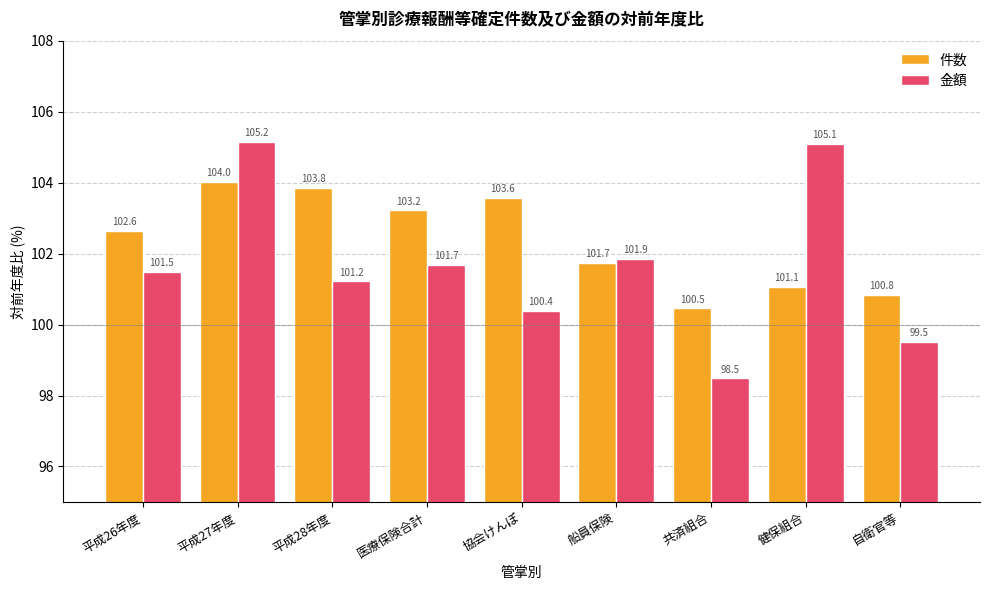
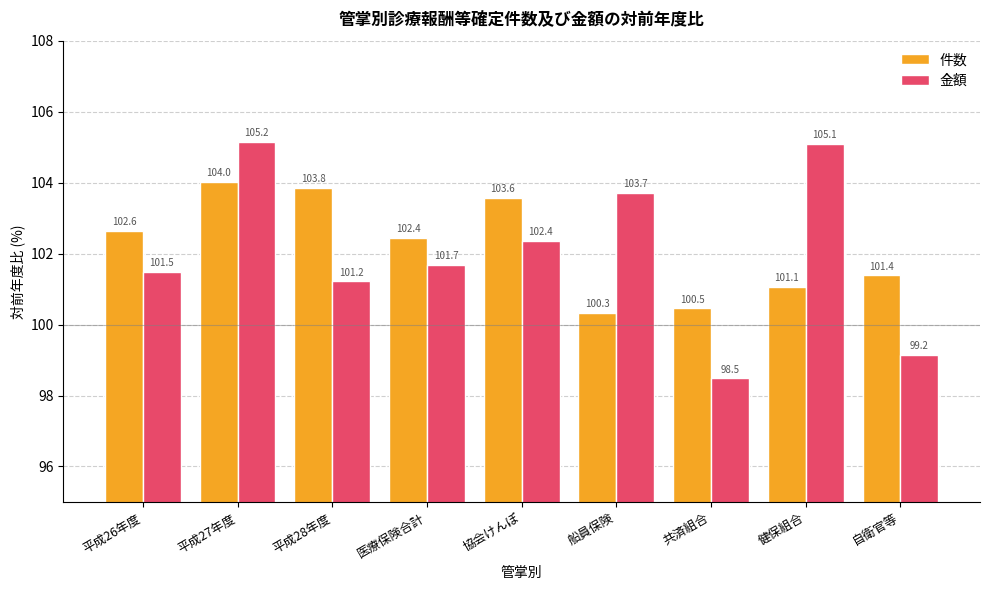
  {
    "件数": {
      "平成26年度": 102.6,
      "平成27年度": 104.0,
      "平成28年度": 103.8,
-     "医療保険合計": 103.2,
+     "医療保険合計": 102.4,
      "協会けんぽ": 103.6,
-     "船員保険": 101.7,
+     "船員保険": 100.3,
      "共済組合": 100.5,
      "健保組合": 101.1,
-     "自衛官等": 100.8
+     "自衛官等": 101.4
    },
    "金額": {
      "平成26年度": 101.5,
      "平成27年度": 105.2,
      "平成28年度": 101.2,
      "医療保険合計": 101.7,
-     "協会けんぽ": 100.4,
-     "船員保険": 101.9,
+     "協会けんぽ": 102.4,
+     "船員保険": 103.7,
      "共済組合": 98.5,
      "健保組合": 105.1,
-     "自衛官等": 99.5
+     "自衛官等": 99.2
    }
  }
